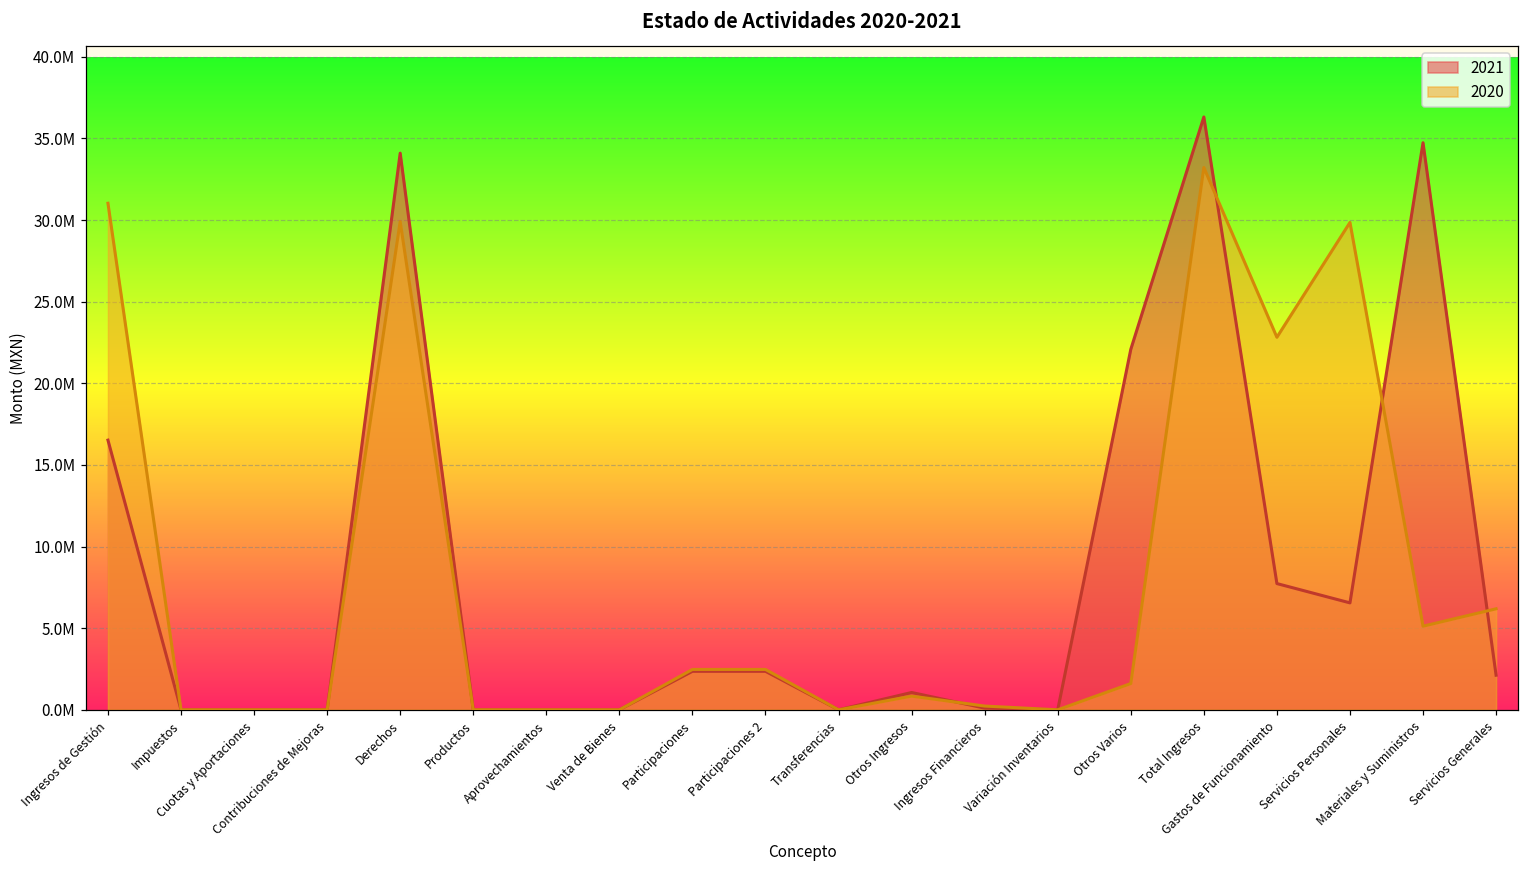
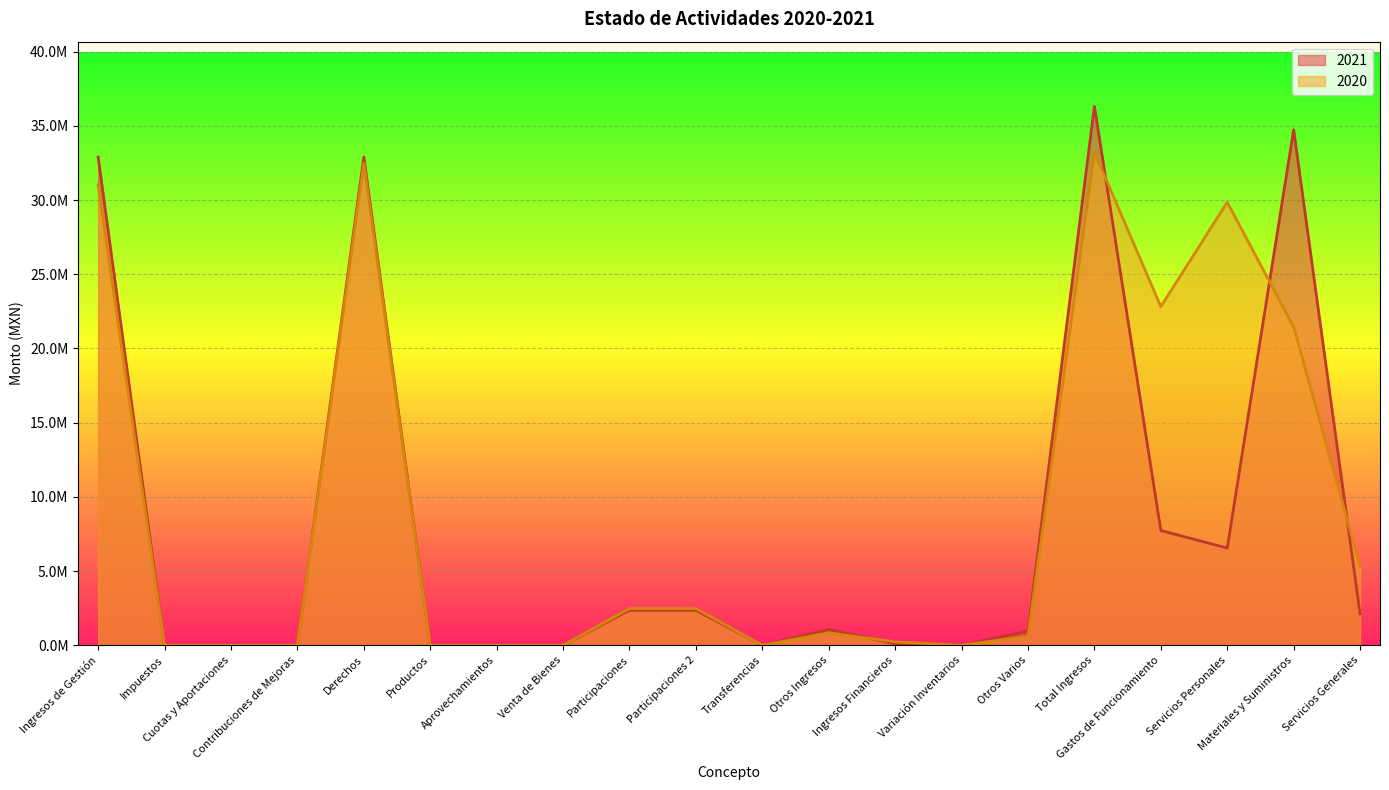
  {
    "2021": {
-     "Ingresos de Gestión": 16500000,
-     "Derechos": 34100000,
+     "Ingresos de Gestión": 32900000,
+     "Derechos": 32900000,
      "Otros Ingresos": 1100000,
-     "Otros Varios": 22100000,
+     "Otros Varios": 1000000,
      "Total Ingresos": 36300000,
      "Gastos de Funcionamiento": 7700000,
      "Servicios Personales": 6500000,
      "Materiales y Suministros": 34700000,
      "Servicios Generales": 2100000
    },
    "2020": {
      "Ingresos de Gestión": 31000000,
-     "Derechos": 29900000,
+     "Derechos": 32500000,
      "Otros Ingresos": 800000,
-     "Otros Varios": 1600000,
+     "Otros Varios": 600000,
      "Total Ingresos": 33200000,
      "Gastos de Funcionamiento": 22800000,
      "Servicios Personales": 29900000,
-     "Materiales y Suministros": 5100000,
-     "Servicios Generales": 6200000
+     "Materiales y Suministros": 21500000,
+     "Servicios Generales": 5300000
    }
  }
